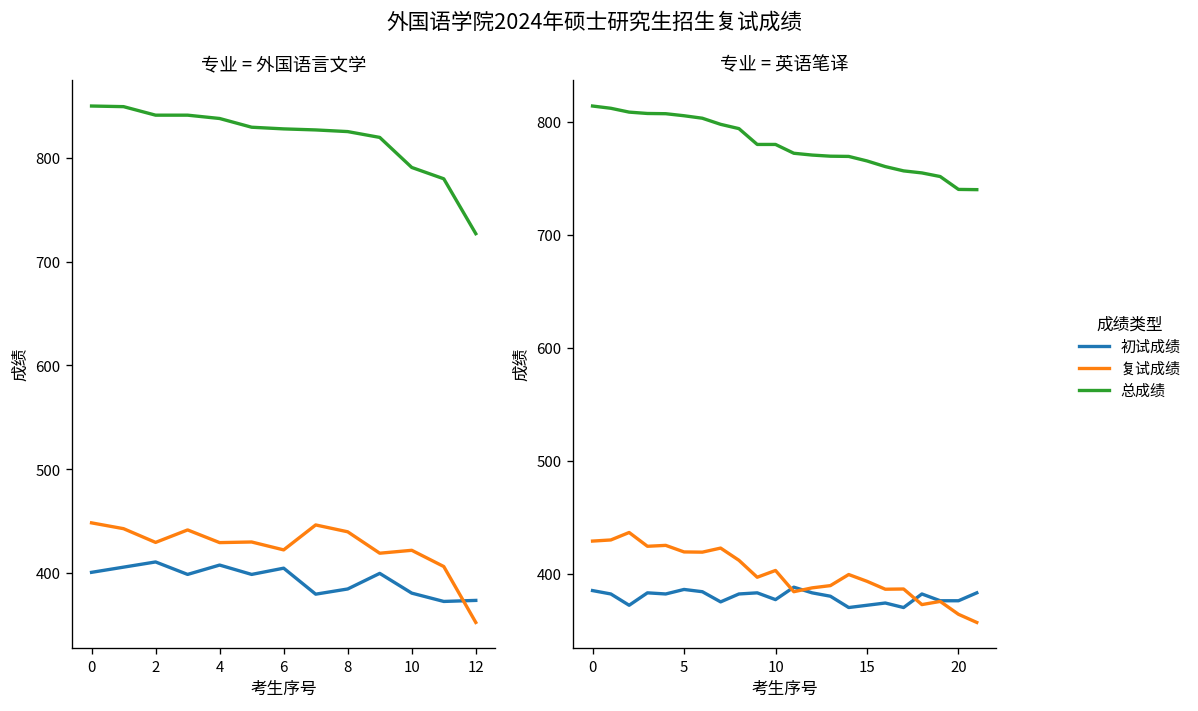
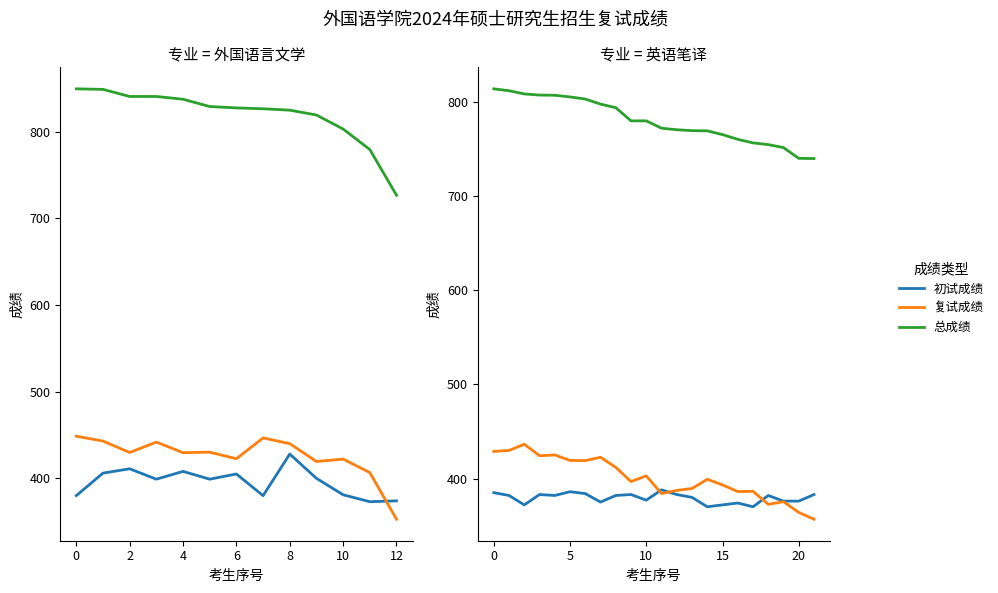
  {
    "专业 = 外国语言文学": {
      "初试成绩": {
-       "0": 400,
+       "0": 380,
        "2": 410,
        "4": 410,
        "6": 410,
-       "8": 390,
+       "8": 430,
        "10": 380,
        "12": 370
      },
      "复试成绩": {
        "0": 450,
        "2": 430,
        "4": 430,
        "6": 420,
        "8": 440,
        "10": 420,
        "12": 350
      },
      "总成绩": {
        "0": 850,
        "2": 840,
        "4": 840,
        "6": 830,
        "8": 830,
-       "10": 790,
+       "10": 800,
        "12": 730
      }
    },
    "专业 = 英语笔译": {
      "初试成绩": {
        "0": 390,
        "5": 390,
        "10": 380,
        "15": 370,
        "20": 380
      },
      "复试成绩": {
        "0": 430,
        "5": 420,
        "10": 400,
        "15": 390,
        "20": 360
      },
      "总成绩": {
        "0": 810,
        "5": 810,
        "10": 780,
        "15": 770,
        "20": 740
      }
    }
  }
